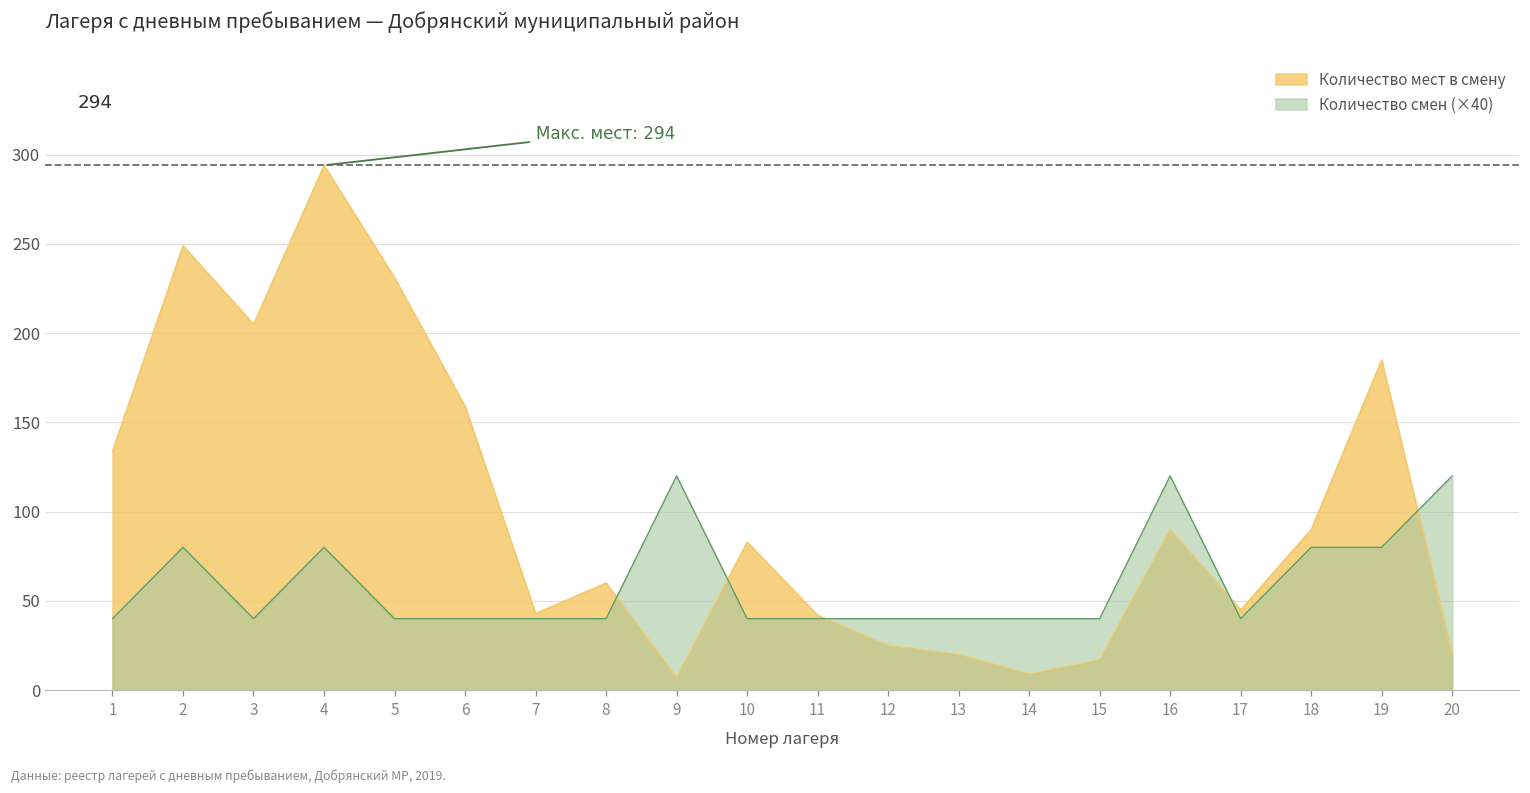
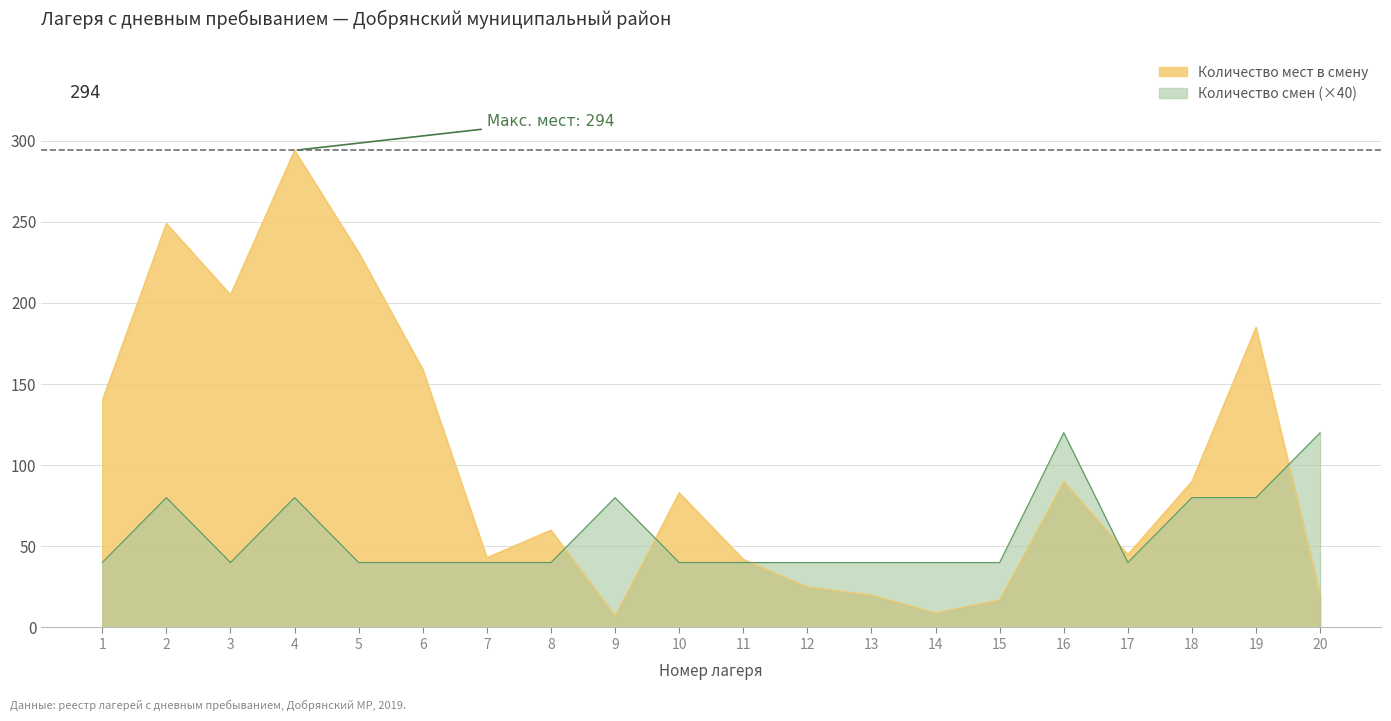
  {
    "Количество мест в смену": {
-     "1": 134,
+     "1": 140,
      "2": 249,
      "3": 205,
      "5": 231,
      "6": 159,
      "7": 43,
      "8": 60,
      "9": 7,
      "10": 83,
      "11": 42,
      "12": 25,
      "13": 20,
      "14": 9,
      "15": 17,
      "16": 90,
      "17": 45,
      "18": 90,
      "19": 185,
      "20": 20
    },
    "Количество смен (×40)": {
      "1": 40,
      "2": 80,
      "3": 40,
      "4": 80,
      "5": 40,
      "6": 40,
      "7": 40,
      "8": 40,
-     "9": 120,
+     "9": 80,
      "10": 40,
      "11": 40,
      "12": 40,
      "13": 40,
      "14": 40,
      "15": 40,
      "16": 120,
      "17": 40,
      "18": 80,
      "19": 80,
      "20": 120
    }
  }
